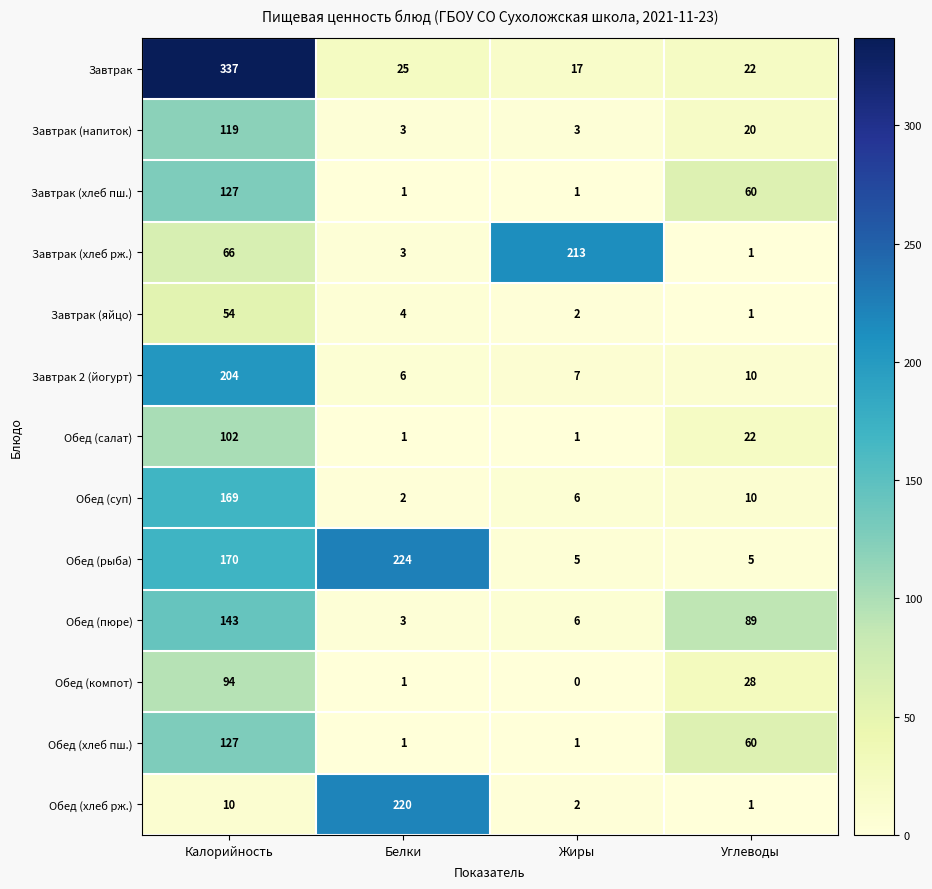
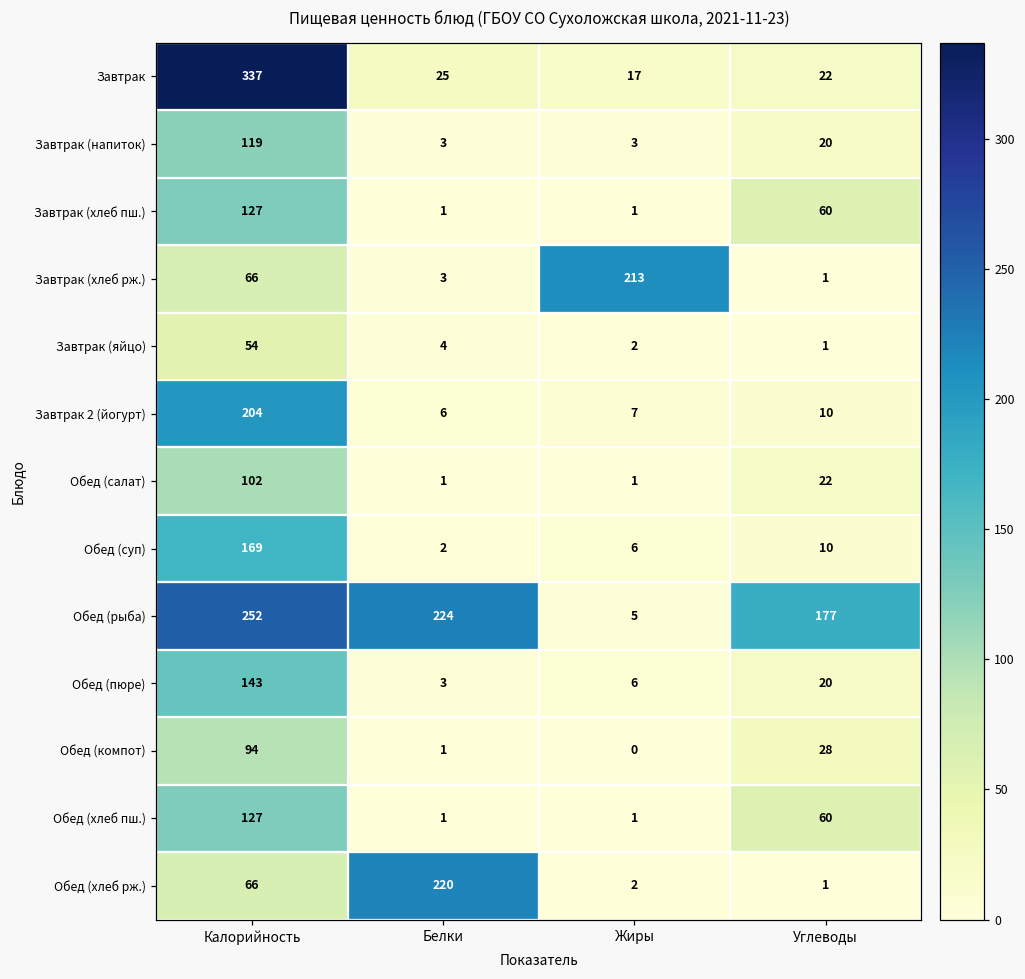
  {
    "Завтрак": {
      "Калорийность": 337,
      "Белки": 25,
      "Жиры": 17,
      "Углеводы": 22
    },
    "Завтрак (напиток)": {
      "Калорийность": 119,
      "Белки": 3,
      "Жиры": 3,
      "Углеводы": 20
    },
    "Завтрак (хлеб пш.)": {
      "Калорийность": 127,
      "Белки": 1,
      "Жиры": 1,
      "Углеводы": 60
    },
    "Завтрак (хлеб рж.)": {
      "Калорийность": 66,
      "Белки": 3,
      "Жиры": 213,
      "Углеводы": 1
    },
    "Завтрак (яйцо)": {
      "Калорийность": 54,
      "Белки": 4,
      "Жиры": 2,
      "Углеводы": 1
    },
    "Завтрак 2 (йогурт)": {
      "Калорийность": 204,
      "Белки": 6,
      "Жиры": 7,
      "Углеводы": 10
    },
    "Обед (салат)": {
      "Калорийность": 102,
      "Белки": 1,
      "Жиры": 1,
      "Углеводы": 22
    },
    "Обед (суп)": {
      "Калорийность": 169,
      "Белки": 2,
      "Жиры": 6,
      "Углеводы": 10
    },
    "Обед (рыба)": {
-     "Калорийность": 170,
+     "Калорийность": 252,
      "Белки": 224,
      "Жиры": 5,
-     "Углеводы": 5
+     "Углеводы": 177
    },
    "Обед (пюре)": {
      "Калорийность": 143,
      "Белки": 3,
      "Жиры": 6,
-     "Углеводы": 89
+     "Углеводы": 20
    },
    "Обед (компот)": {
      "Калорийность": 94,
      "Белки": 1,
      "Жиры": 0,
      "Углеводы": 28
    },
    "Обед (хлеб пш.)": {
      "Калорийность": 127,
      "Белки": 1,
      "Жиры": 1,
      "Углеводы": 60
    },
    "Обед (хлеб рж.)": {
-     "Калорийность": 10,
+     "Калорийность": 66,
      "Белки": 220,
      "Жиры": 2,
      "Углеводы": 1
    }
  }
